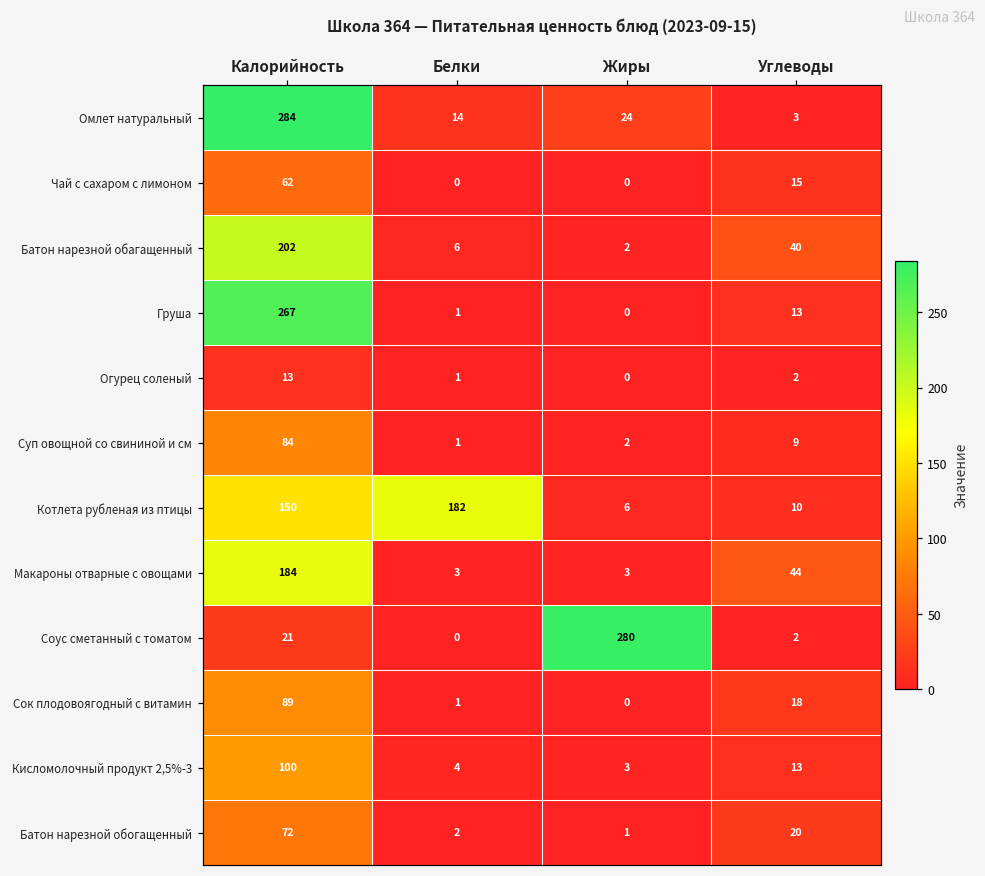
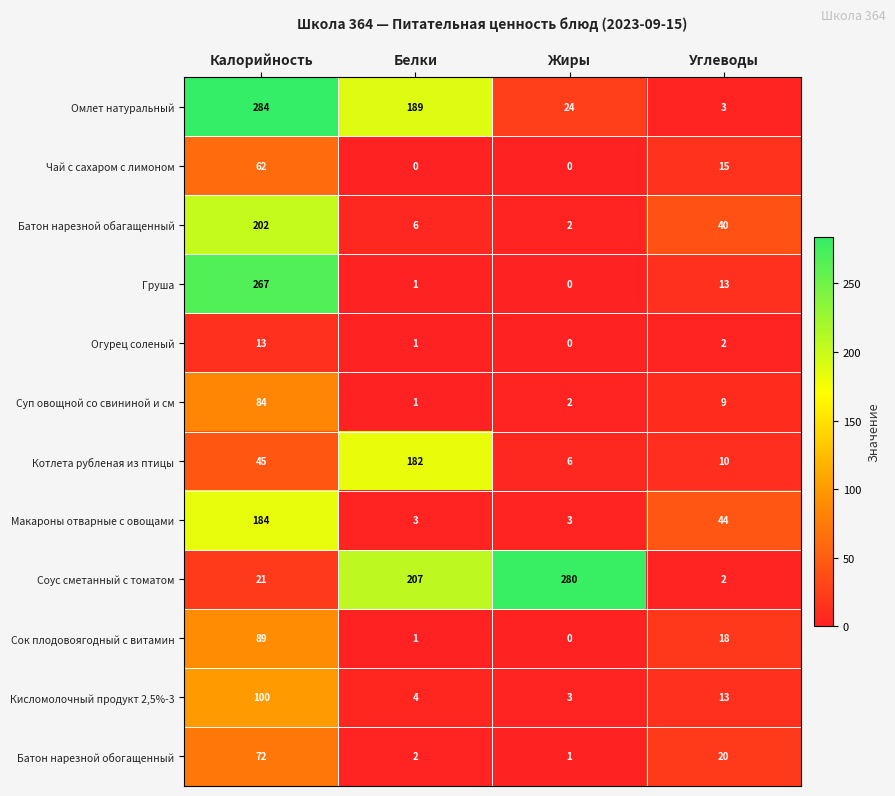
  {
    "Омлет натуральный": {
      "Калорийность": 284,
-     "Белки": 14,
+     "Белки": 189,
      "Жиры": 24,
      "Углеводы": 3
    },
    "Чай с сахаром с лимоном": {
      "Калорийность": 62,
      "Белки": 0,
      "Жиры": 0,
      "Углеводы": 15
    },
    "Батон нарезной обагащенный": {
      "Калорийность": 202,
      "Белки": 6,
      "Жиры": 2,
      "Углеводы": 40
    },
    "Груша": {
      "Калорийность": 267,
      "Белки": 1,
      "Жиры": 0,
      "Углеводы": 13
    },
    "Огурец соленый": {
      "Калорийность": 13,
      "Белки": 1,
      "Жиры": 0,
      "Углеводы": 2
    },
    "Суп овощной со свининой и см": {
      "Калорийность": 84,
      "Белки": 1,
      "Жиры": 2,
      "Углеводы": 9
    },
    "Котлета рубленая из птицы": {
-     "Калорийность": 150,
+     "Калорийность": 45,
      "Белки": 182,
      "Жиры": 6,
      "Углеводы": 10
    },
    "Макароны отварные с овощами": {
      "Калорийность": 184,
      "Белки": 3,
      "Жиры": 3,
      "Углеводы": 44
    },
    "Соус сметанный с томатом": {
      "Калорийность": 21,
-     "Белки": 0,
+     "Белки": 207,
      "Жиры": 280,
      "Углеводы": 2
    },
    "Сок плодовоягодный с витамин": {
      "Калорийность": 89,
      "Белки": 1,
      "Жиры": 0,
      "Углеводы": 18
    },
    "Кисломолочный продукт 2,5%-3": {
      "Калорийность": 100,
      "Белки": 4,
      "Жиры": 3,
      "Углеводы": 13
    },
    "Батон нарезной обогащенный": {
      "Калорийность": 72,
      "Белки": 2,
      "Жиры": 1,
      "Углеводы": 20
    }
  }
